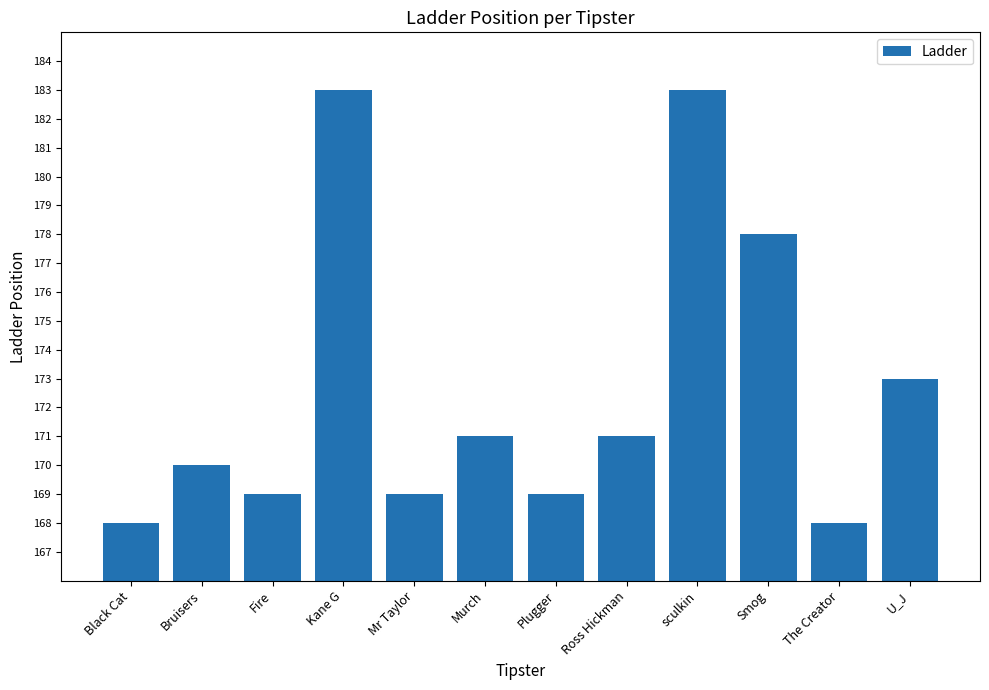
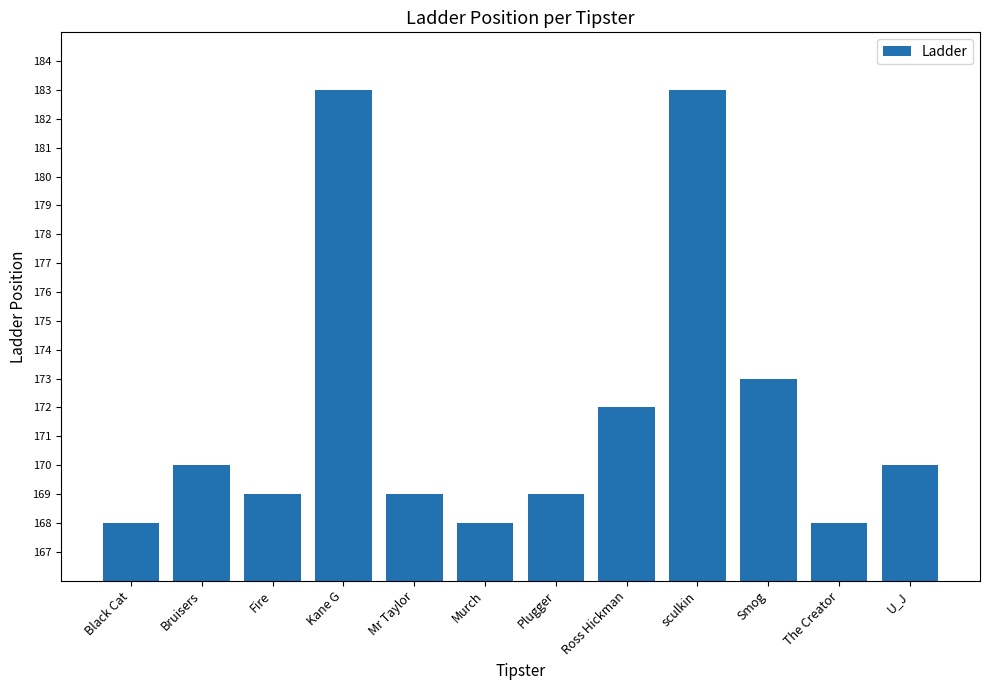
  {
    "Black Cat": 168,
    "Bruisers": 170,
    "Fire": 169,
    "Kane G": 183,
    "Mr Taylor": 169,
-   "Murch": 171,
+   "Murch": 168,
    "Plugger": 169,
-   "Ross Hickman": 171,
+   "Ross Hickman": 172,
    "sculkin": 183,
-   "Smog": 178,
+   "Smog": 173,
    "The Creator": 168,
-   "U_J": 173
+   "U_J": 170
  }
